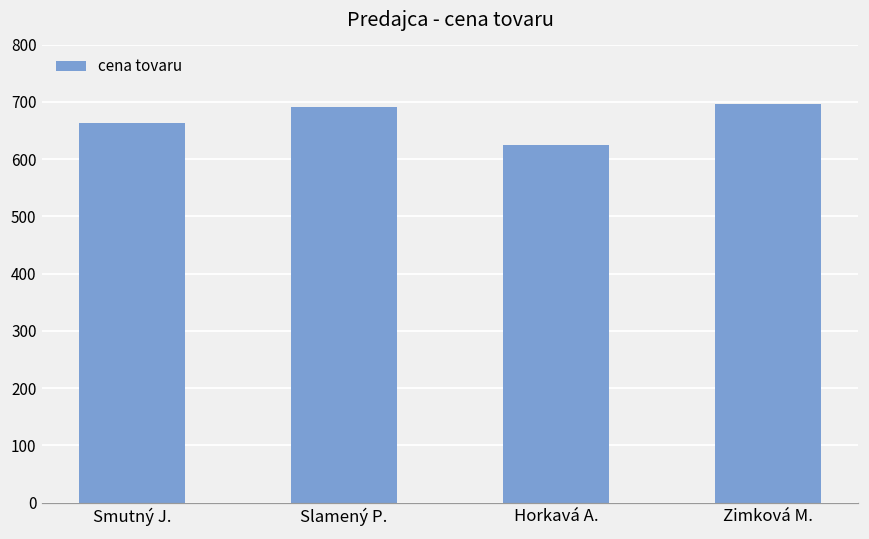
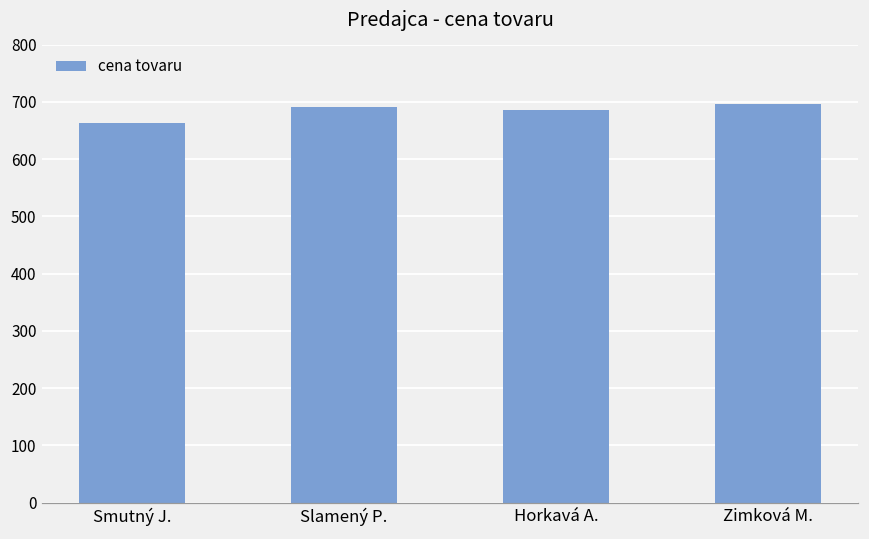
  {
    "Smutný J.": 660,
    "Slamený P.": 690,
-   "Horkavá A.": 630,
+   "Horkavá A.": 690,
    "Zimková M.": 700
  }
